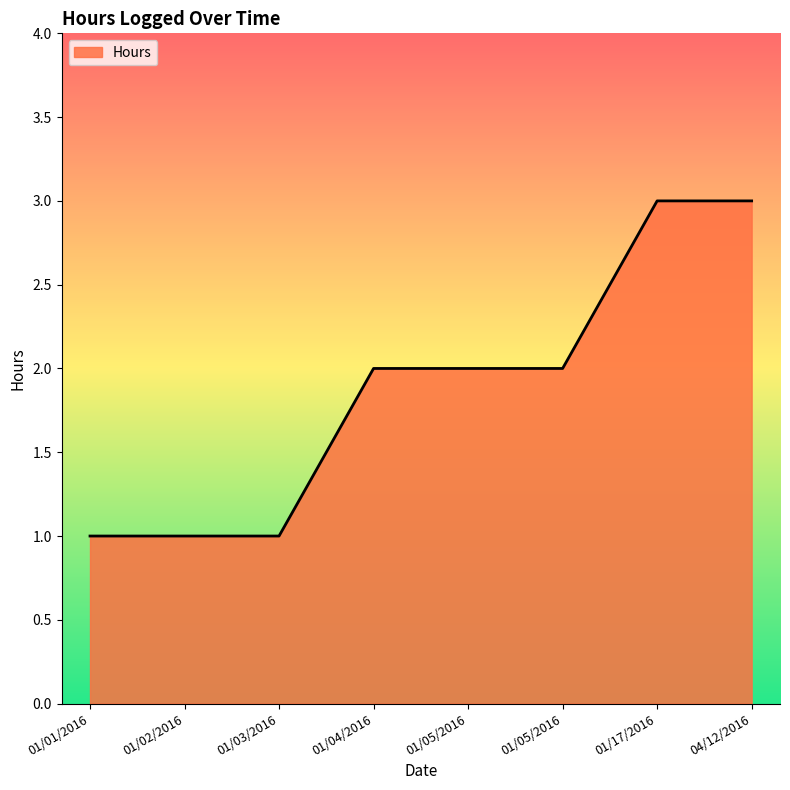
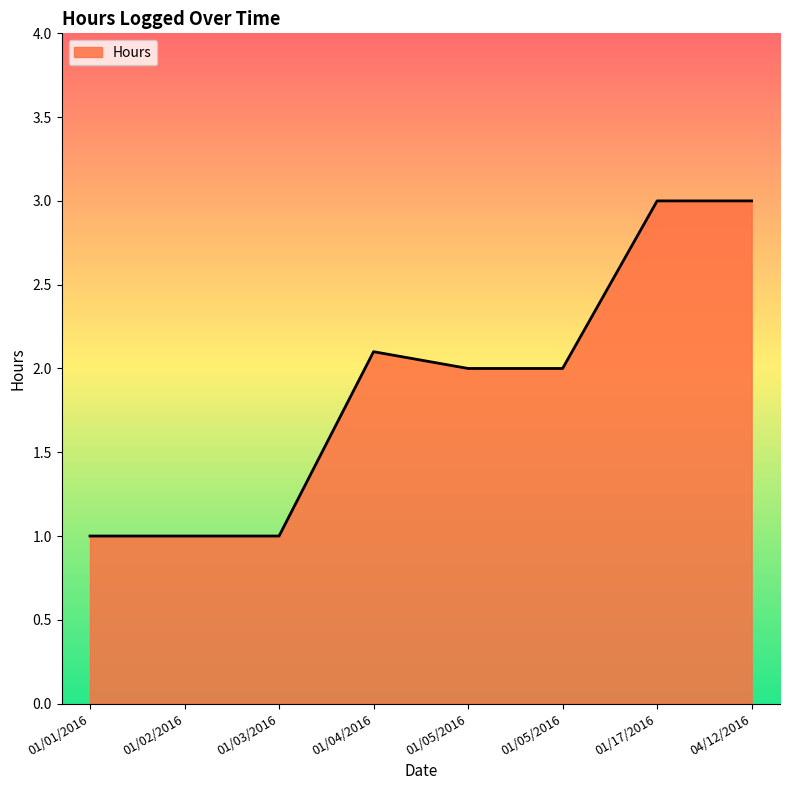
  {
    "01/01/2016": 1.0,
    "01/02/2016": 1.0,
    "01/03/2016": 1.0,
-   "01/04/2016": 2.0,
+   "01/04/2016": 2.1,
    "01/17/2016": 3.0,
    "04/12/2016": 3.0
  }
